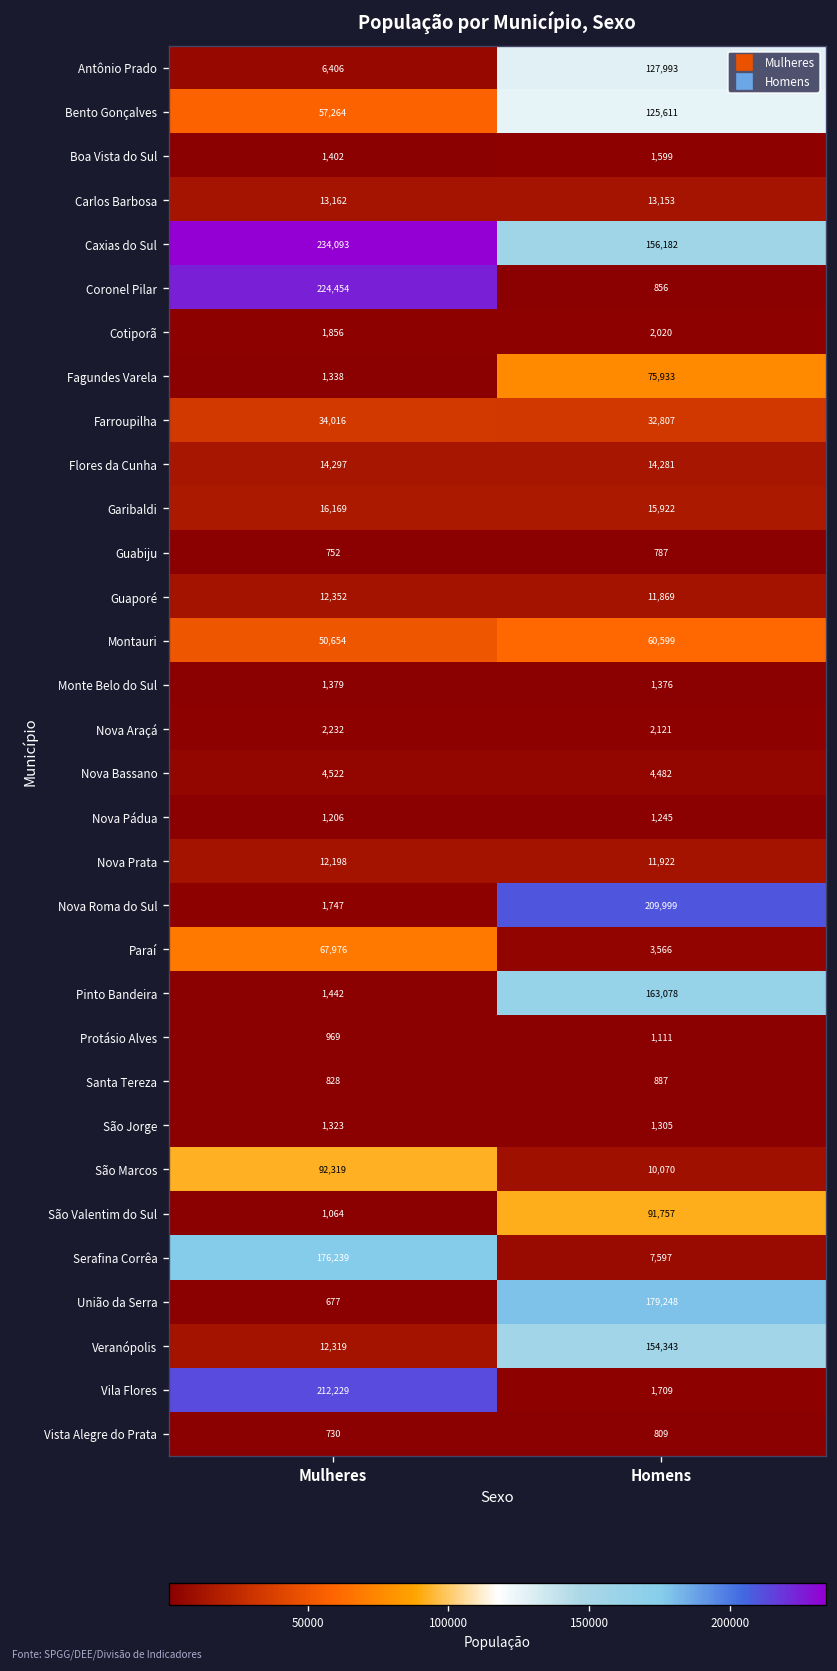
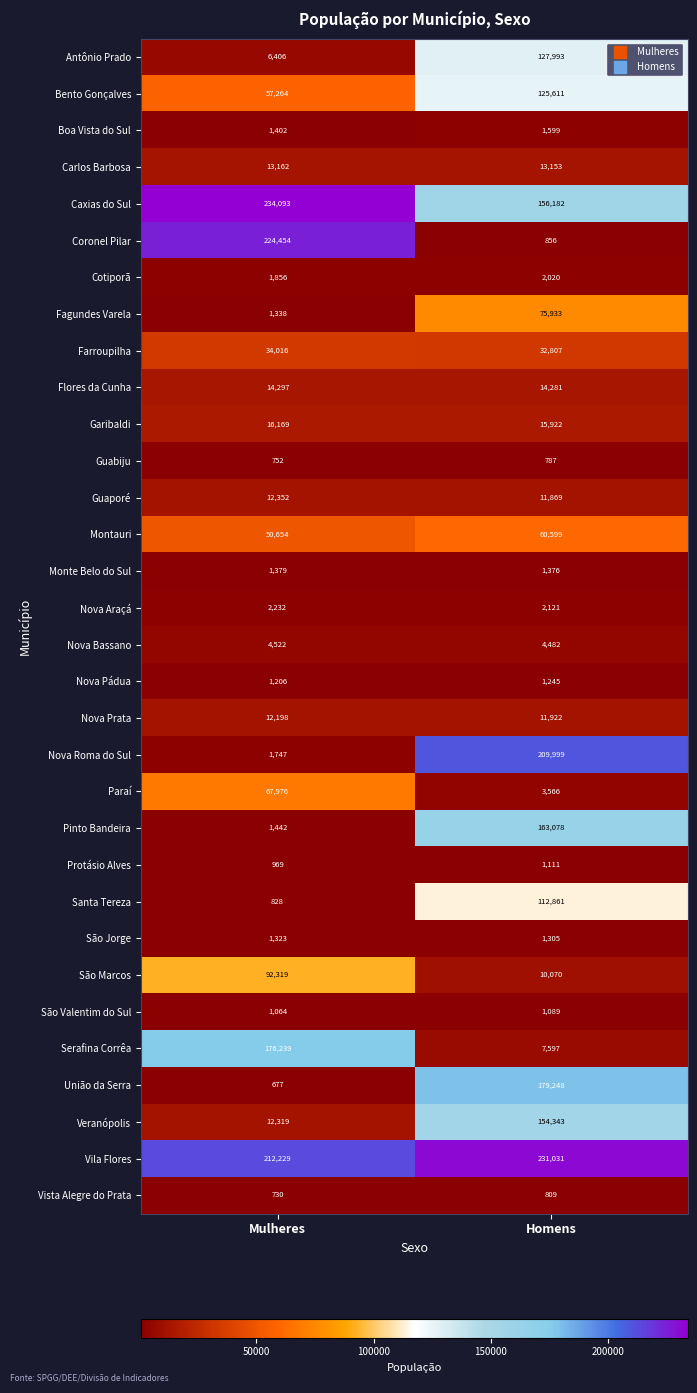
  {
    "Antônio Prado": {
      "Mulheres": "6,406",
      "Homens": "127,993"
    },
    "Bento Gonçalves": {
      "Mulheres": "57,264",
      "Homens": "125,611"
    },
    "Boa Vista do Sul": {
      "Mulheres": "1,402",
      "Homens": "1,599"
    },
    "Carlos Barbosa": {
      "Mulheres": "13,162",
      "Homens": "13,153"
    },
    "Caxias do Sul": {
      "Mulheres": "234,093",
      "Homens": "156,182"
    },
    "Coronel Pilar": {
      "Mulheres": "224,454",
      "Homens": "856"
    },
    "Cotiporã": {
      "Mulheres": "1,856",
      "Homens": "2,020"
    },
    "Fagundes Varela": {
      "Mulheres": "1,338",
      "Homens": "75,933"
    },
    "Farroupilha": {
      "Mulheres": "34,016",
      "Homens": "32,807"
    },
    "Flores da Cunha": {
      "Mulheres": "14,297",
      "Homens": "14,281"
    },
    "Garibaldi": {
      "Mulheres": "16,169",
      "Homens": "15,922"
    },
    "Guabiju": {
      "Mulheres": "752",
      "Homens": "787"
    },
    "Guaporé": {
      "Mulheres": "12,352",
      "Homens": "11,869"
    },
    "Montauri": {
      "Mulheres": "50,654",
      "Homens": "60,599"
    },
    "Monte Belo do Sul": {
      "Mulheres": "1,379",
      "Homens": "1,376"
    },
    "Nova Araçá": {
      "Mulheres": "2,232",
      "Homens": "2,121"
    },
    "Nova Bassano": {
      "Mulheres": "4,522",
      "Homens": "4,482"
    },
    "Nova Pádua": {
      "Mulheres": "1,206",
      "Homens": "1,245"
    },
    "Nova Prata": {
      "Mulheres": "12,198",
      "Homens": "11,922"
    },
    "Nova Roma do Sul": {
      "Mulheres": "1,747",
      "Homens": "209,999"
    },
    "Paraí": {
      "Mulheres": "67,976",
      "Homens": "3,566"
    },
    "Pinto Bandeira": {
      "Mulheres": "1,442",
      "Homens": "163,078"
    },
    "Protásio Alves": {
      "Mulheres": "969",
      "Homens": "1,111"
    },
    "Santa Tereza": {
      "Mulheres": "828",
-     "Homens": "887"
+     "Homens": "112,861"
    },
    "São Jorge": {
      "Mulheres": "1,323",
      "Homens": "1,305"
    },
    "São Marcos": {
      "Mulheres": "92,319",
      "Homens": "10,070"
    },
    "São Valentim do Sul": {
      "Mulheres": "1,064",
-     "Homens": "91,757"
+     "Homens": "1,089"
    },
    "Serafina Corrêa": {
      "Mulheres": "176,239",
      "Homens": "7,597"
    },
    "União da Serra": {
      "Mulheres": "677",
      "Homens": "179,248"
    },
    "Veranópolis": {
      "Mulheres": "12,319",
      "Homens": "154,343"
    },
    "Vila Flores": {
      "Mulheres": "212,229",
-     "Homens": "1,709"
+     "Homens": "231,031"
    },
    "Vista Alegre do Prata": {
      "Mulheres": "730",
      "Homens": "809"
    }
  }
